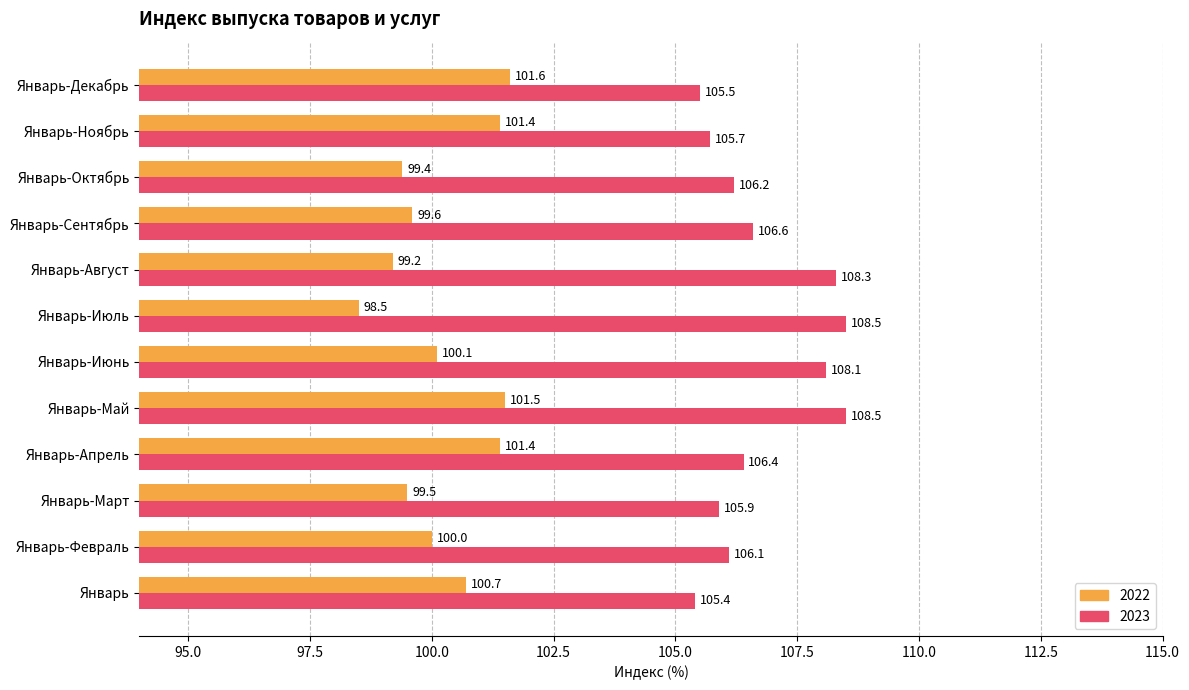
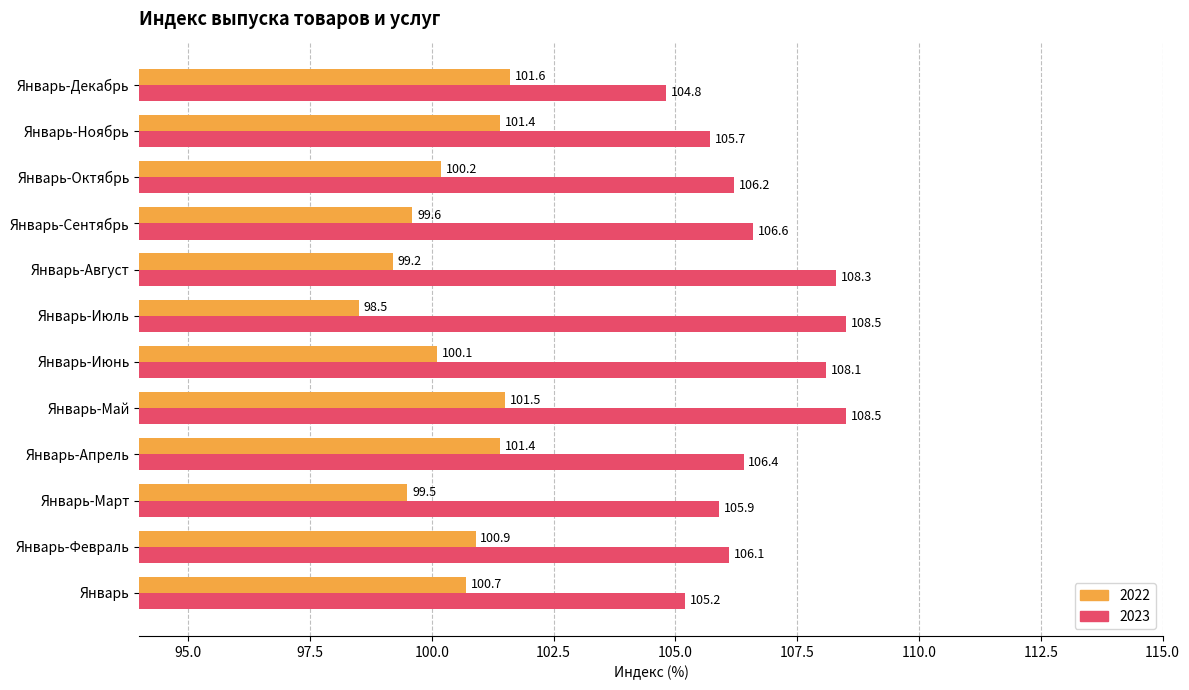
  {
    "2022": {
      "Январь-Декабрь": 101.6,
      "Январь-Ноябрь": 101.4,
-     "Январь-Октябрь": 99.4,
+     "Январь-Октябрь": 100.2,
      "Январь-Сентябрь": 99.6,
      "Январь-Август": 99.2,
      "Январь-Июль": 98.5,
      "Январь-Июнь": 100.1,
      "Январь-Май": 101.5,
      "Январь-Апрель": 101.4,
      "Январь-Март": 99.5,
-     "Январь-Февраль": 100.0,
+     "Январь-Февраль": 100.9,
      "Январь": 100.7
    },
    "2023": {
-     "Январь-Декабрь": 105.5,
+     "Январь-Декабрь": 104.8,
      "Январь-Ноябрь": 105.7,
      "Январь-Октябрь": 106.2,
      "Январь-Сентябрь": 106.6,
      "Январь-Август": 108.3,
      "Январь-Июль": 108.5,
      "Январь-Июнь": 108.1,
      "Январь-Май": 108.5,
      "Январь-Апрель": 106.4,
      "Январь-Март": 105.9,
      "Январь-Февраль": 106.1,
-     "Январь": 105.4
+     "Январь": 105.2
    }
  }
